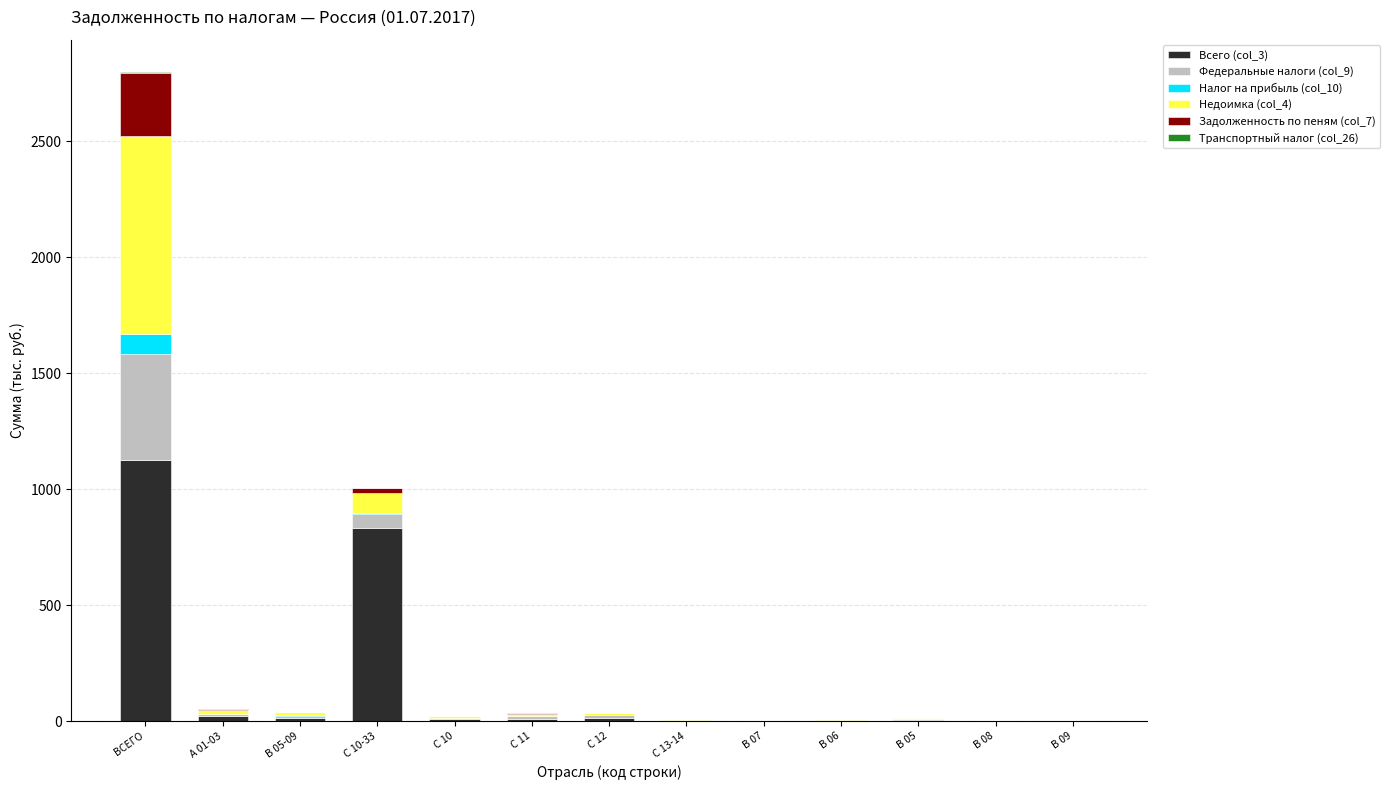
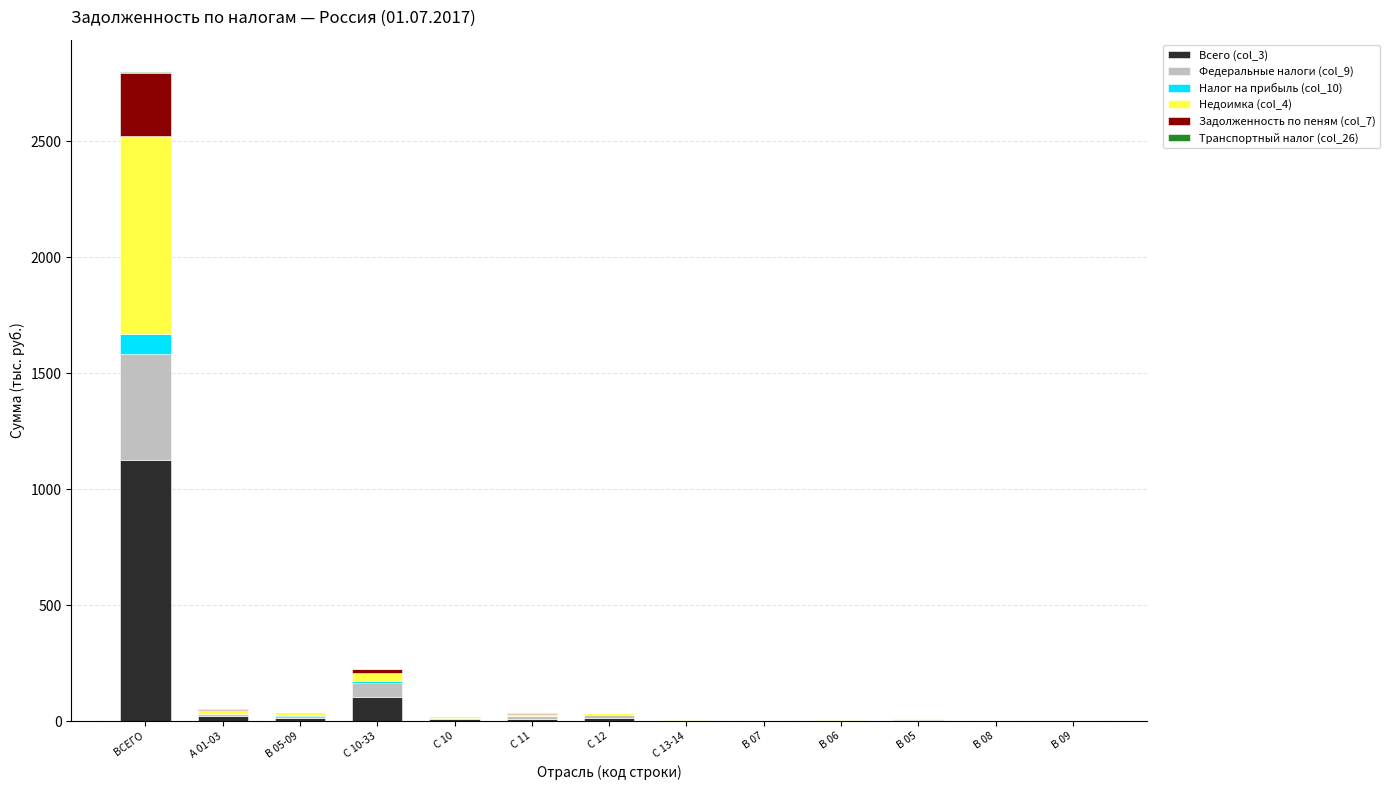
  {
    "Всего (col_3)": {
      "ВСЕГО": 1130,
      "А 01-03": 20,
      "B 05-09": 10,
-     "С 10-33": 830,
+     "С 10-33": 110,
      "С 11": 10,
      "С 12": 10
    },
    "Федеральные налоги (col_9)": {
      "ВСЕГО": 460,
      "С 10-33": 60,
      "С 12": 10
    },
    "Налог на прибыль (col_10)": {
      "ВСЕГО": 90
    },
    "Недоимка (col_4)": {
      "ВСЕГО": 850,
      "А 01-03": 20,
      "B 05-09": 10,
-     "С 10-33": 90,
+     "С 10-33": 30,
      "С 12": 10
    },
    "Задолженность по пеням (col_7)": {
      "ВСЕГО": 270,
      "С 10-33": 20
    }
  }
